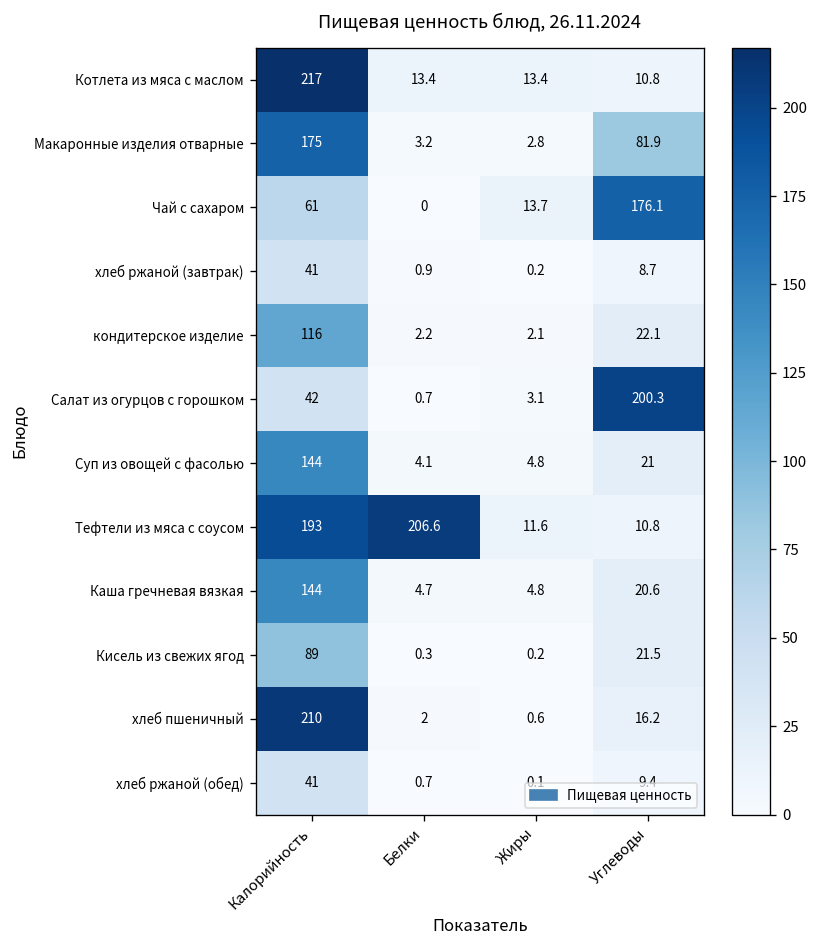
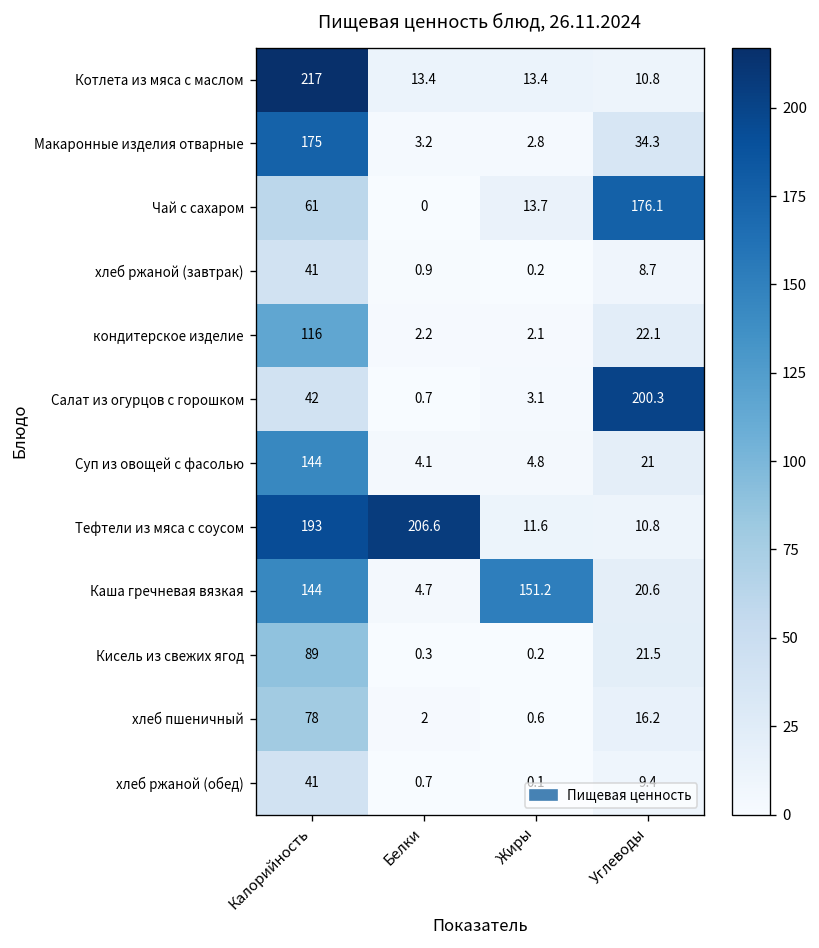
  {
    "Котлета из мяса с маслом": {
      "Калорийность": 217,
      "Белки": 13.4,
      "Жиры": 13.4,
      "Углеводы": 10.8
    },
    "Макаронные изделия отварные": {
      "Калорийность": 175,
      "Белки": 3.2,
      "Жиры": 2.8,
-     "Углеводы": 81.9
+     "Углеводы": 34.3
    },
    "Чай с сахаром": {
      "Калорийность": 61,
      "Белки": 0,
      "Жиры": 13.7,
      "Углеводы": 176.1
    },
    "хлеб ржаной (завтрак)": {
      "Калорийность": 41,
      "Белки": 0.9,
      "Жиры": 0.2,
      "Углеводы": 8.7
    },
    "кондитерское изделие": {
      "Калорийность": 116,
      "Белки": 2.2,
      "Жиры": 2.1,
      "Углеводы": 22.1
    },
    "Салат из огурцов с горошком": {
      "Калорийность": 42,
      "Белки": 0.7,
      "Жиры": 3.1,
      "Углеводы": 200.3
    },
    "Суп из овощей с фасолью": {
      "Калорийность": 144,
      "Белки": 4.1,
      "Жиры": 4.8,
      "Углеводы": 21
    },
    "Тефтели из мяса с соусом": {
      "Калорийность": 193,
      "Белки": 206.6,
      "Жиры": 11.6,
      "Углеводы": 10.8
    },
    "Каша гречневая вязкая": {
      "Калорийность": 144,
      "Белки": 4.7,
-     "Жиры": 4.8,
+     "Жиры": 151.2,
      "Углеводы": 20.6
    },
    "Кисель из свежих ягод": {
      "Калорийность": 89,
      "Белки": 0.3,
      "Жиры": 0.2,
      "Углеводы": 21.5
    },
    "хлеб пшеничный": {
-     "Калорийность": 210,
+     "Калорийность": 78,
      "Белки": 2,
      "Жиры": 0.6,
      "Углеводы": 16.2
    },
    "хлеб ржаной (обед)": {
      "Калорийность": 41,
      "Белки": 0.7
    }
  }
